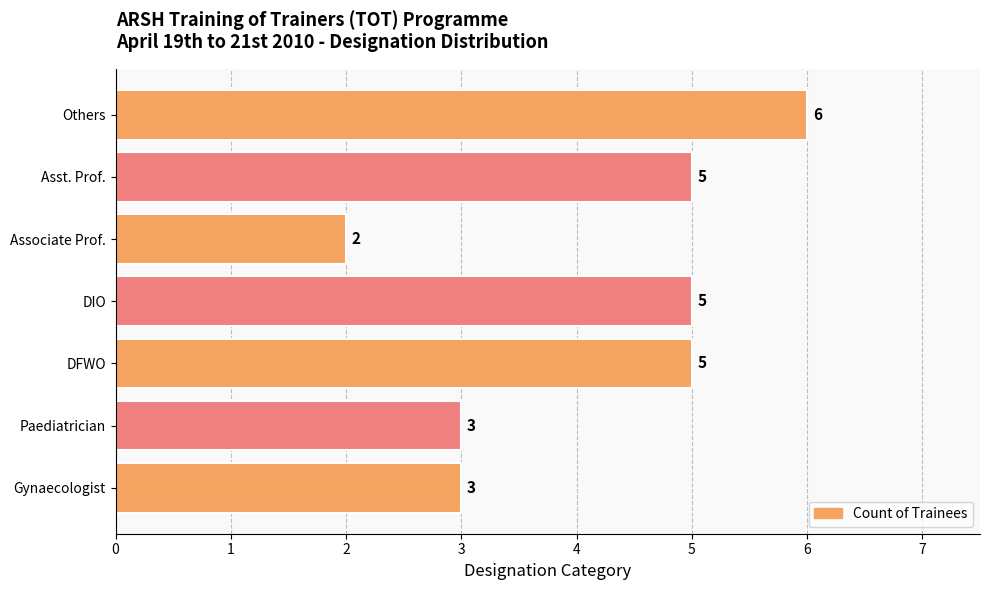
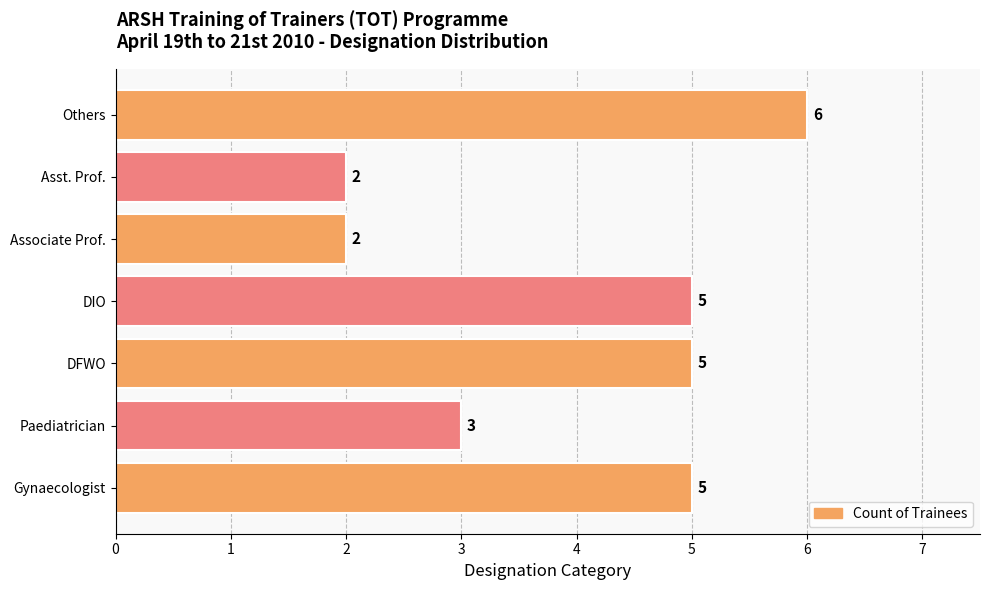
  {
    "Others": 6,
-   "Asst. Prof.": 5,
+   "Asst. Prof.": 2,
    "Associate Prof.": 2,
    "DIO": 5,
    "DFWO": 5,
    "Paediatrician": 3,
-   "Gynaecologist": 3
+   "Gynaecologist": 5
  }
